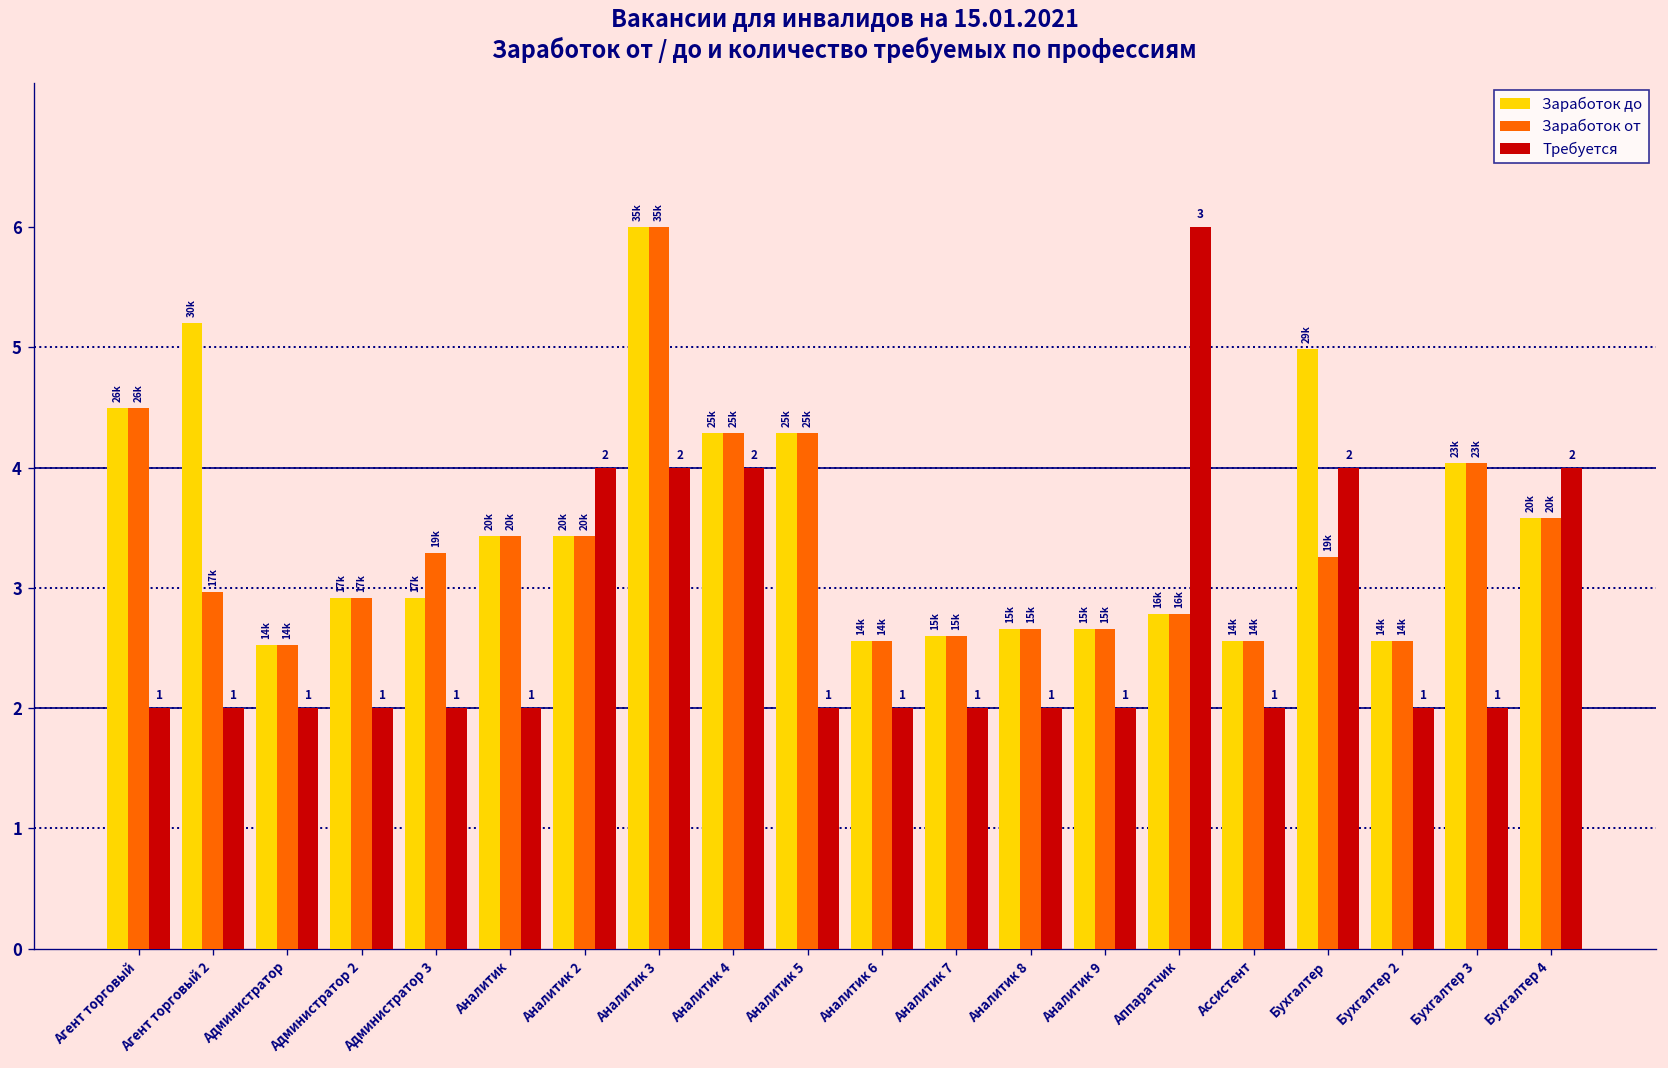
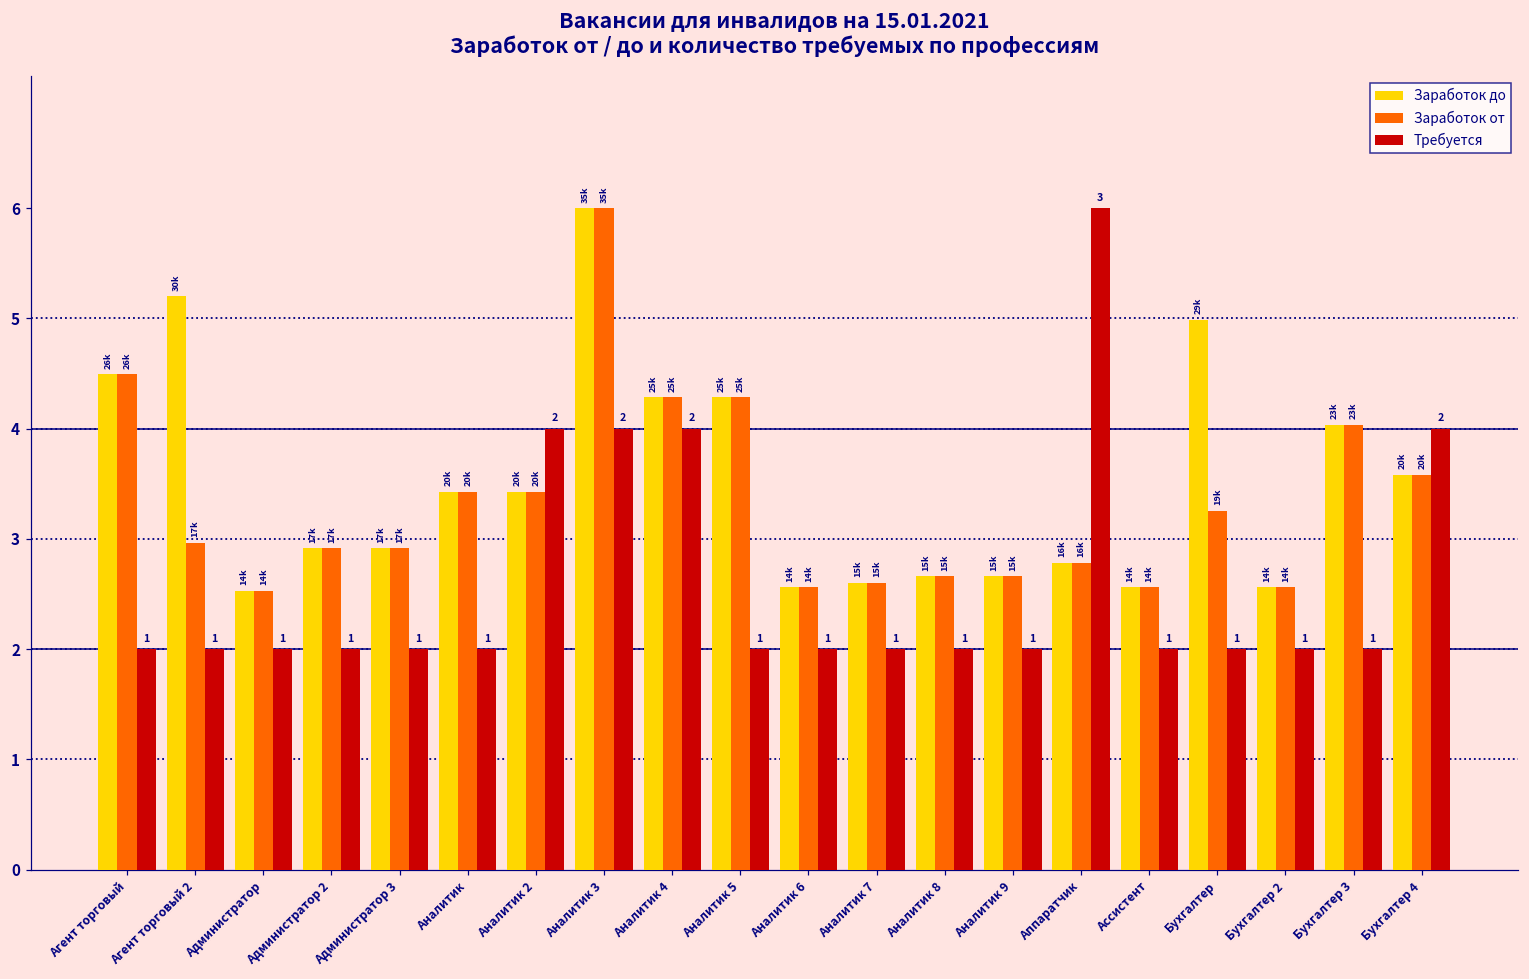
  {
    "Заработок от": {
-     "Администратор 3": "19k"
+     "Администратор 3": "17k"
    },
    "Требуется": {
-     "Бухгалтер": "2"
+     "Бухгалтер": "1"
    }
  }
